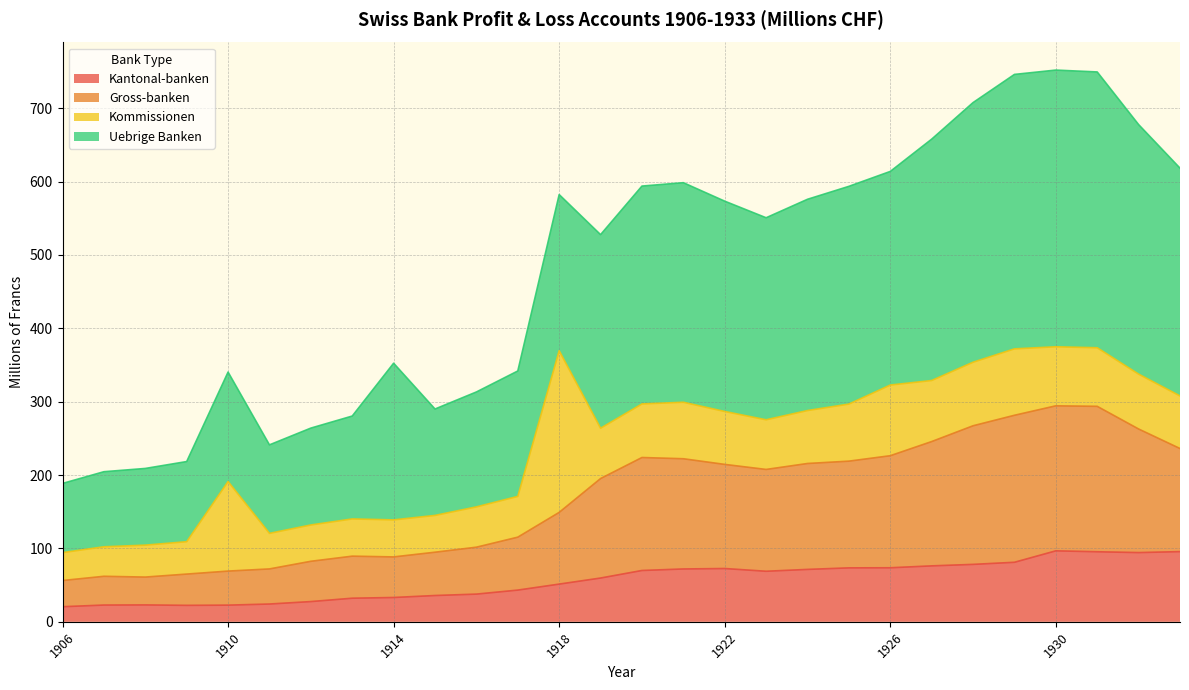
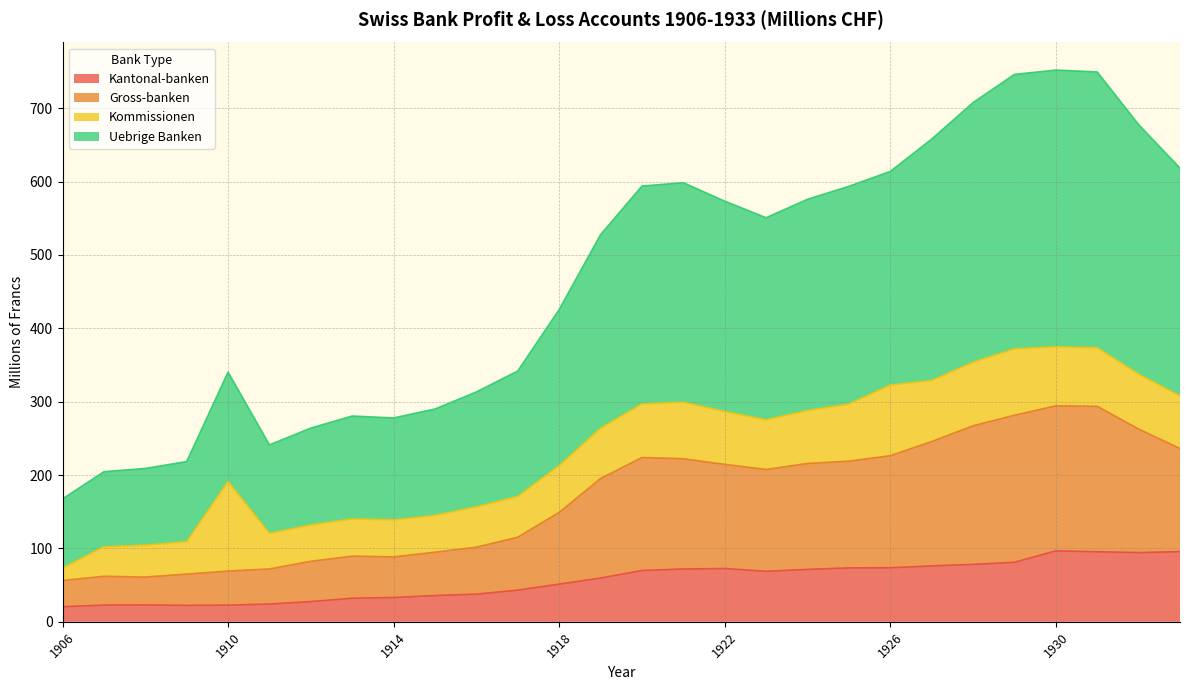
  {
    "Kommissionen": {
-     "1906": 40,
+     "1906": 20,
      "1910": 120,
      "1914": 50,
-     "1918": 220,
+     "1918": 60,
      "1922": 70,
      "1926": 100,
      "1930": 80
    },
    "Uebrige Banken": {
      "1906": 90,
      "1910": 150,
-     "1914": 210,
+     "1914": 140,
      "1918": 210,
      "1922": 290,
      "1926": 290,
      "1930": 380
    }
  }
